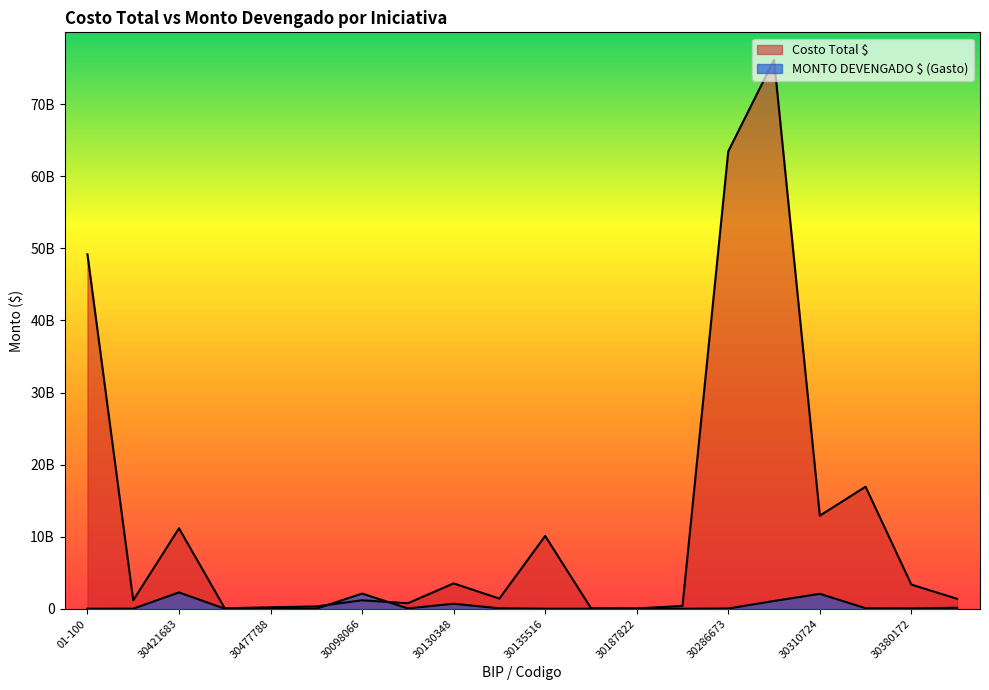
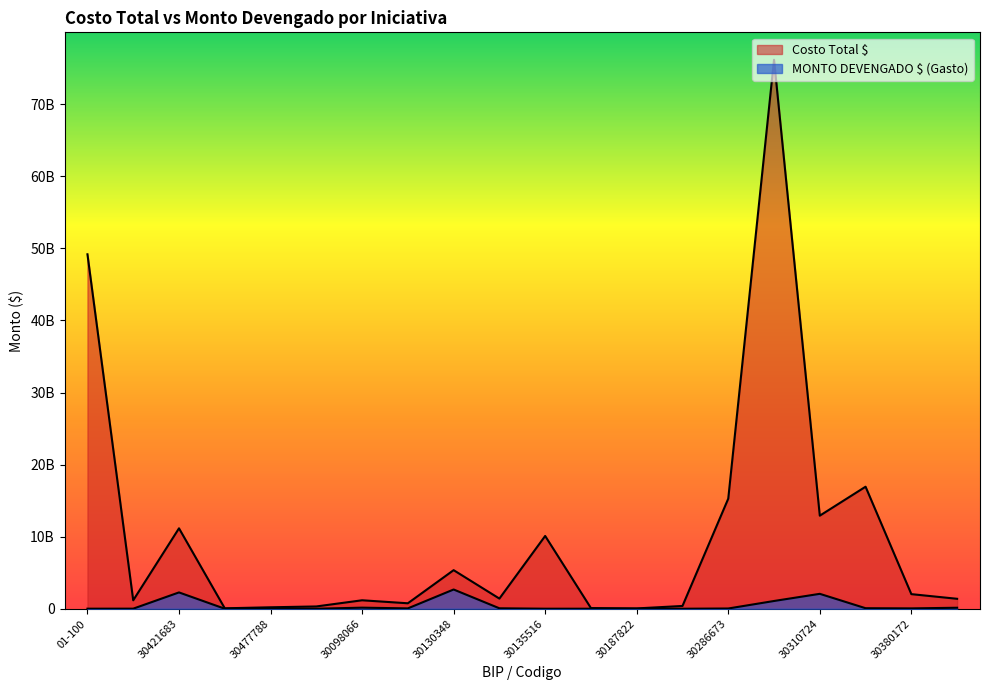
  {
    "Costo Total $": {
      "01-100": 49000000000,
      "30421683": 11000000000,
      "30098066": 1000000000,
-     "30130348": 4000000000,
+     "30130348": 5000000000,
      "30135516": 10000000000,
-     "30286673": 63000000000,
+     "30286673": 15000000000,
      "30310724": 13000000000,
-     "30380172": 3000000000
+     "30380172": 2000000000
    },
    "MONTO DEVENGADO $ (Gasto)": {
      "01-100": 0,
      "30421683": 2000000000,
-     "30098066": 2000000000,
-     "30130348": 1000000000,
+     "30098066": 0,
+     "30130348": 3000000000,
      "30135516": 0,
      "30286673": 0,
      "30310724": 2000000000,
      "30380172": 0
    }
  }
